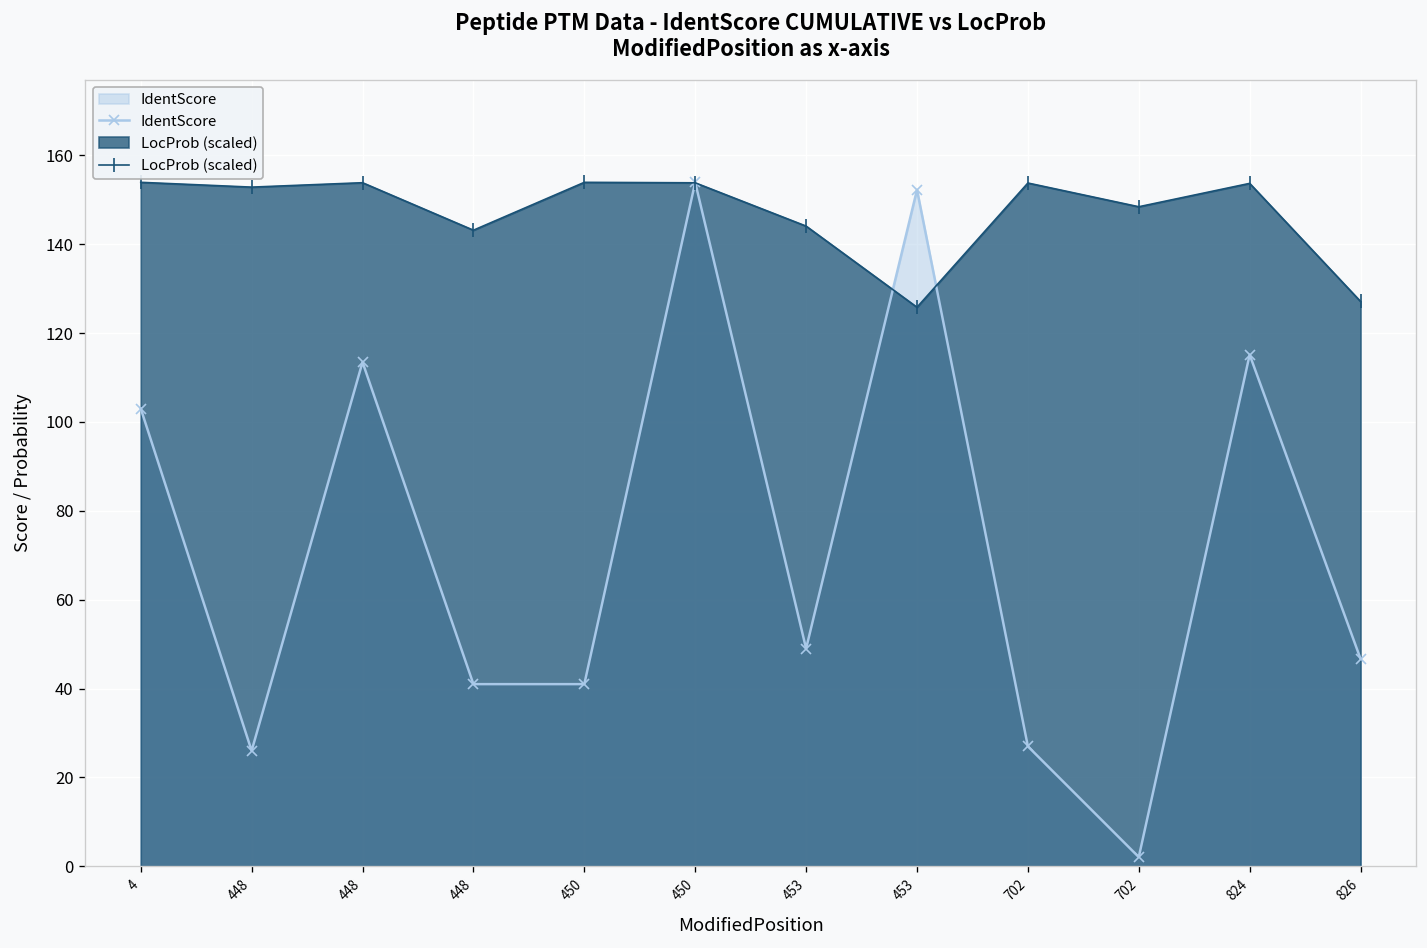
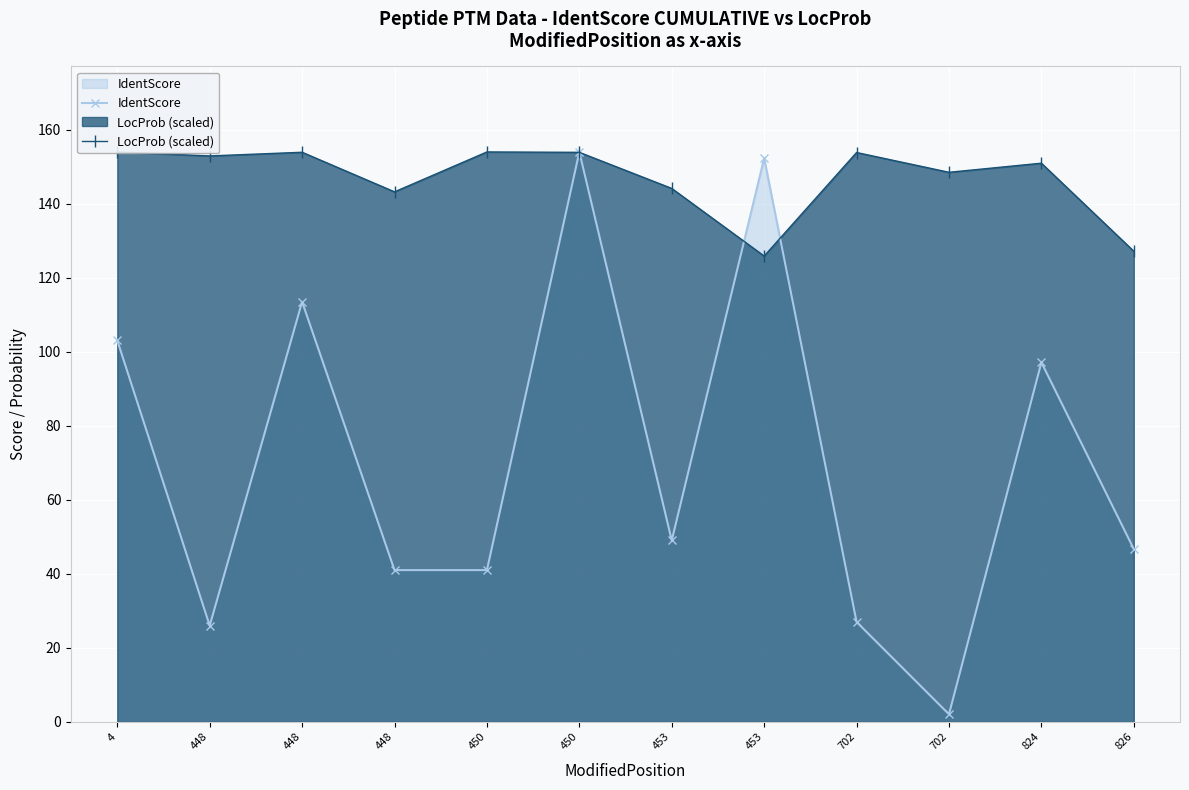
  {
    "IdentScore": {
      "4": 103,
-     "824": 115,
+     "824": 97,
      "826": 47
    },
    "LocProb (scaled)": {
-     "824": 154,
+     "824": 151,
      "826": 127
    }
  }
